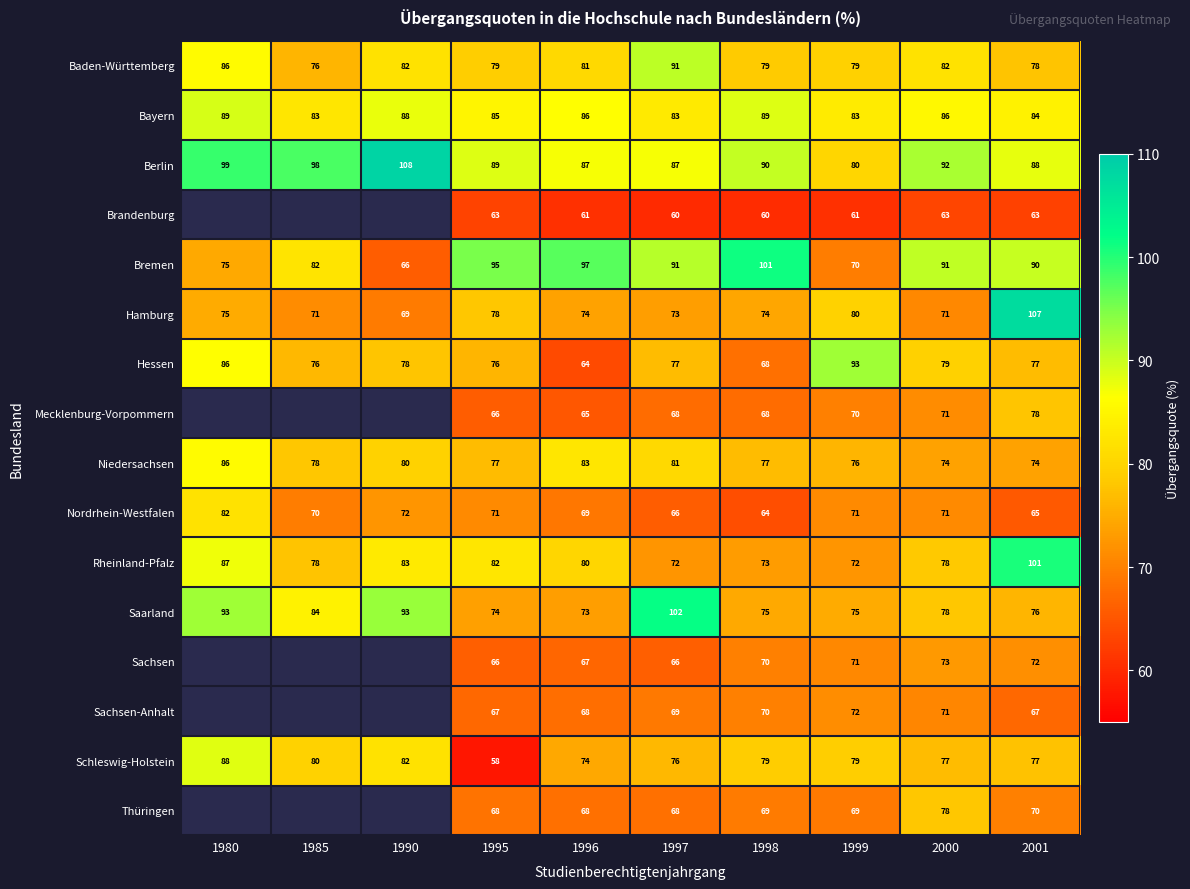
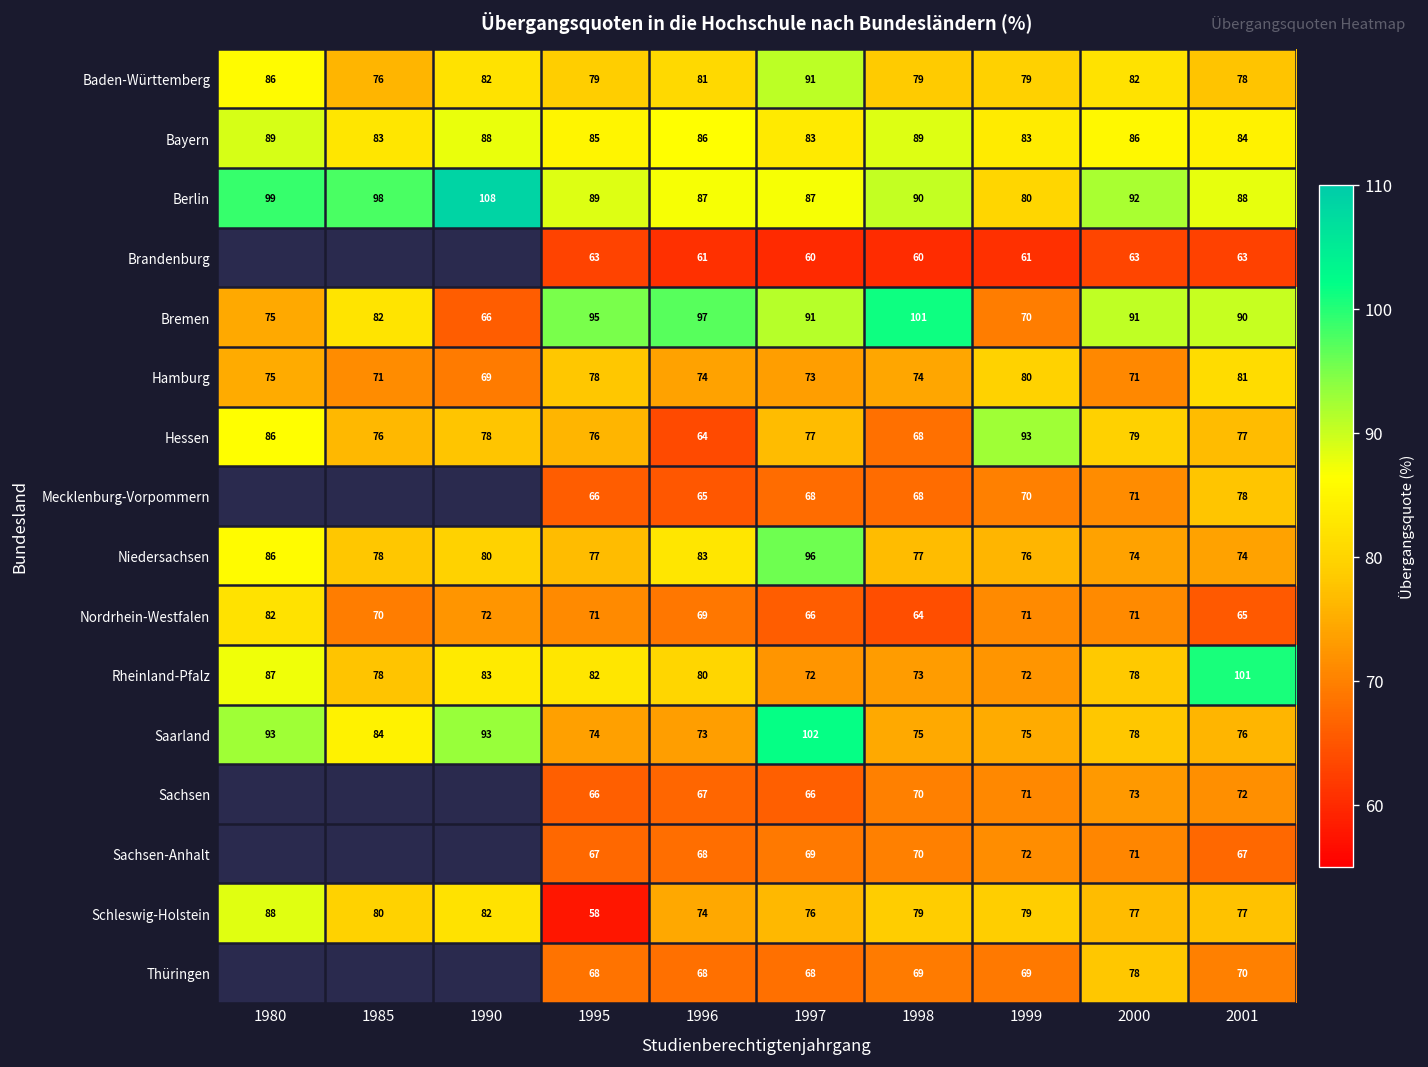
  {
    "Baden-Württemberg": {
      "1980": 86,
      "1985": 76,
      "1990": 82,
      "1995": 79,
      "1996": 81,
      "1997": 91,
      "1998": 79,
      "1999": 79,
      "2000": 82,
      "2001": 78
    },
    "Bayern": {
      "1980": 89,
      "1985": 83,
      "1990": 88,
      "1995": 85,
      "1996": 86,
      "1997": 83,
      "1998": 89,
      "1999": 83,
      "2000": 86,
      "2001": 84
    },
    "Berlin": {
      "1980": 99,
      "1985": 98,
      "1990": 108,
      "1995": 89,
      "1996": 87,
      "1997": 87,
      "1998": 90,
      "1999": 80,
      "2000": 92,
      "2001": 88
    },
    "Brandenburg": {
      "1995": 63,
      "1996": 61,
      "1997": 60,
      "1998": 60,
      "1999": 61,
      "2000": 63,
      "2001": 63
    },
    "Bremen": {
      "1980": 75,
      "1985": 82,
      "1990": 66,
      "1995": 95,
      "1996": 97,
      "1997": 91,
      "1998": 101,
      "1999": 70,
      "2000": 91,
      "2001": 90
    },
    "Hamburg": {
      "1980": 75,
      "1985": 71,
      "1990": 69,
      "1995": 78,
      "1996": 74,
      "1997": 73,
      "1998": 74,
      "1999": 80,
      "2000": 71,
-     "2001": 107
+     "2001": 81
    },
    "Hessen": {
      "1980": 86,
      "1985": 76,
      "1990": 78,
      "1995": 76,
      "1996": 64,
      "1997": 77,
      "1998": 68,
      "1999": 93,
      "2000": 79,
      "2001": 77
    },
    "Mecklenburg-Vorpommern": {
      "1995": 66,
      "1996": 65,
      "1997": 68,
      "1998": 68,
      "1999": 70,
      "2000": 71,
      "2001": 78
    },
    "Niedersachsen": {
      "1980": 86,
      "1985": 78,
      "1990": 80,
      "1995": 77,
      "1996": 83,
-     "1997": 81,
+     "1997": 96,
      "1998": 77,
      "1999": 76,
      "2000": 74,
      "2001": 74
    },
    "Nordrhein-Westfalen": {
      "1980": 82,
      "1985": 70,
      "1990": 72,
      "1995": 71,
      "1996": 69,
      "1997": 66,
      "1998": 64,
      "1999": 71,
      "2000": 71,
      "2001": 65
    },
    "Rheinland-Pfalz": {
      "1980": 87,
      "1985": 78,
      "1990": 83,
      "1995": 82,
      "1996": 80,
      "1997": 72,
      "1998": 73,
      "1999": 72,
      "2000": 78,
      "2001": 101
    },
    "Saarland": {
      "1980": 93,
      "1985": 84,
      "1990": 93,
      "1995": 74,
      "1996": 73,
      "1997": 102,
      "1998": 75,
      "1999": 75,
      "2000": 78,
      "2001": 76
    },
    "Sachsen": {
      "1995": 66,
      "1996": 67,
      "1997": 66,
      "1998": 70,
      "1999": 71,
      "2000": 73,
      "2001": 72
    },
    "Sachsen-Anhalt": {
      "1995": 67,
      "1996": 68,
      "1997": 69,
      "1998": 70,
      "1999": 72,
      "2000": 71,
      "2001": 67
    },
    "Schleswig-Holstein": {
      "1980": 88,
      "1985": 80,
      "1990": 82,
      "1995": 58,
      "1996": 74,
      "1997": 76,
      "1998": 79,
      "1999": 79,
      "2000": 77,
      "2001": 77
    },
    "Thüringen": {
      "1995": 68,
      "1996": 68,
      "1997": 68,
      "1998": 69,
      "1999": 69,
      "2000": 78,
      "2001": 70
    }
  }
